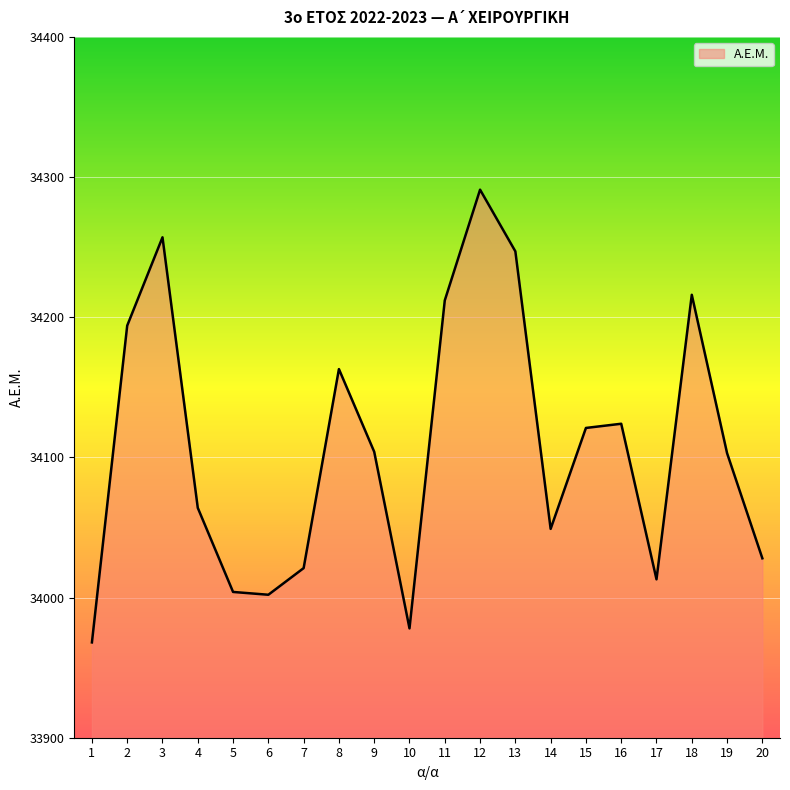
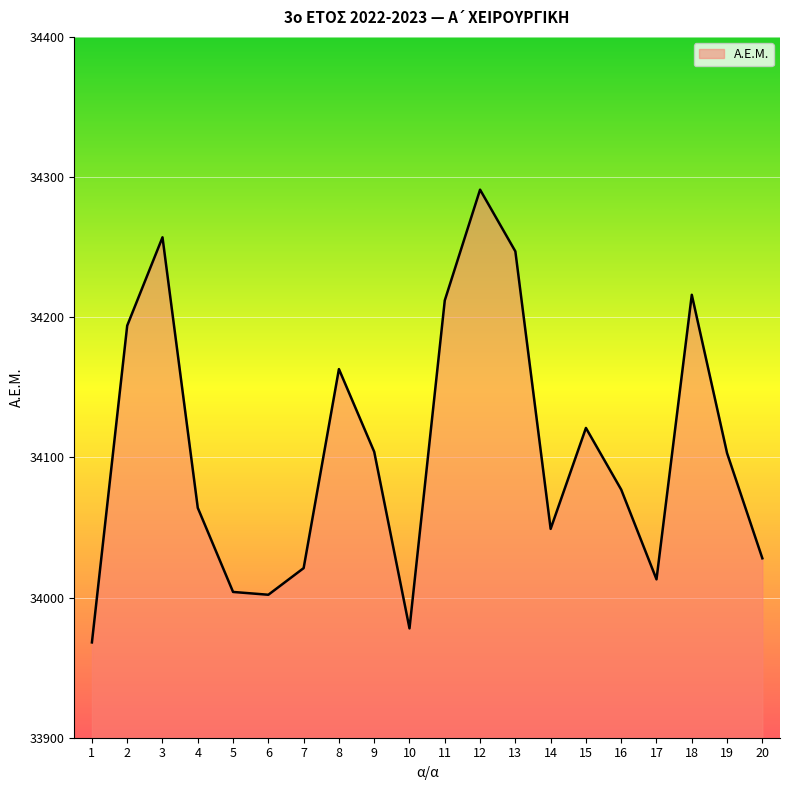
  {
    "1": 33968,
    "2": 34194,
    "3": 34257,
    "4": 34064,
    "5": 34004,
    "6": 34002,
    "7": 34021,
    "8": 34163,
    "9": 34104,
    "10": 33978,
    "11": 34212,
    "12": 34291,
    "13": 34247,
    "14": 34049,
    "15": 34121,
-   "16": 34124,
+   "16": 34077,
    "17": 34013,
    "18": 34216,
    "19": 34103,
    "20": 34028
  }
